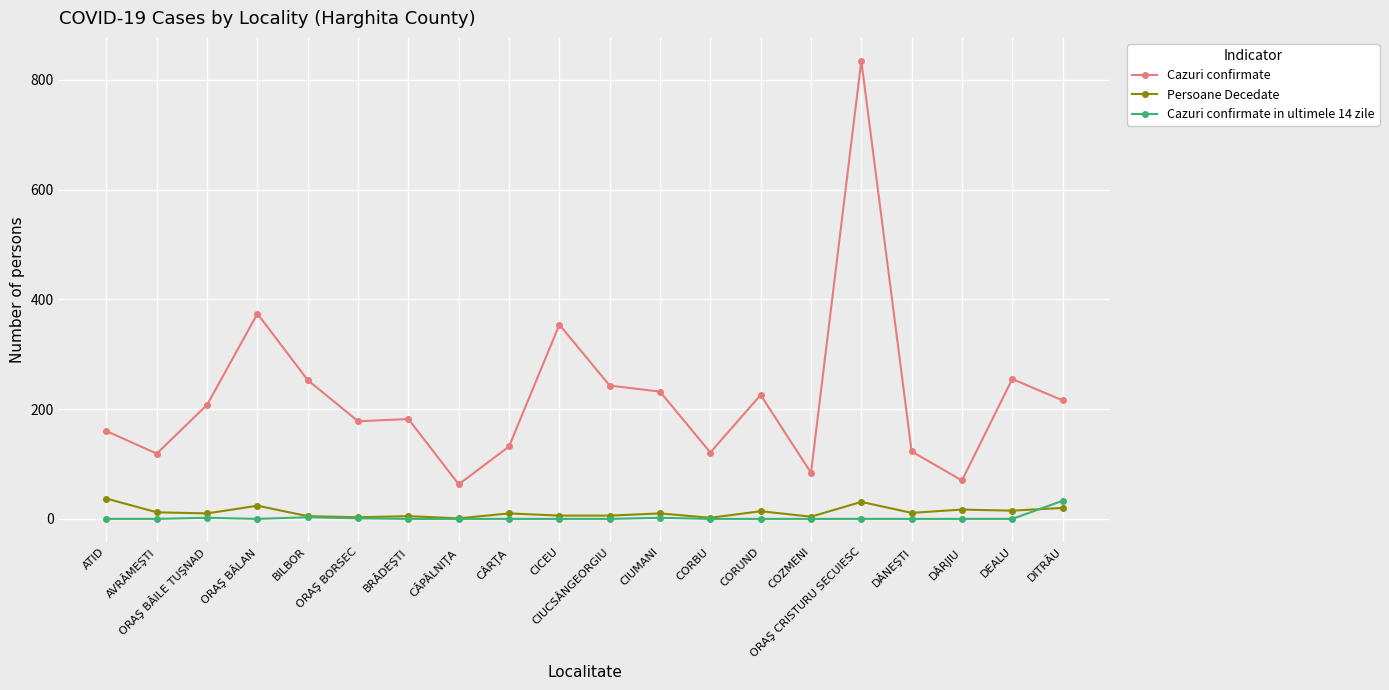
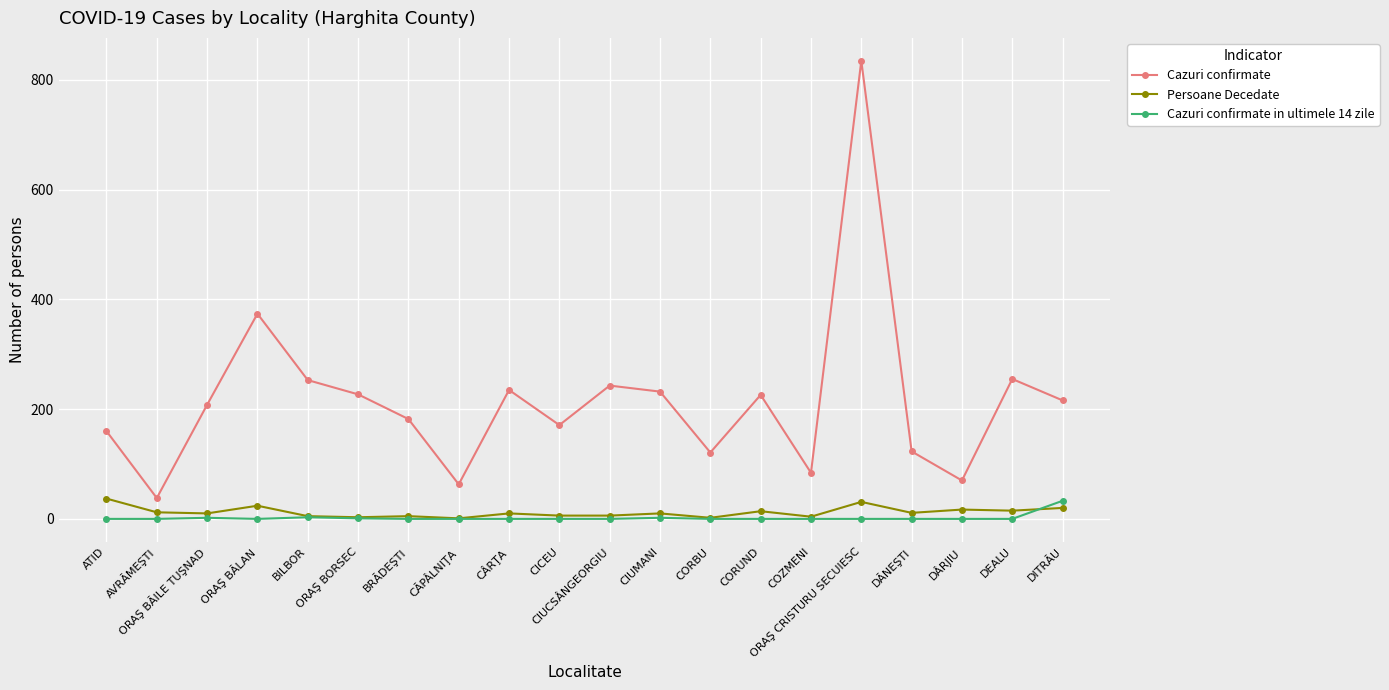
  {
    "Cazuri confirmate": {
      "ATID": 160,
-     "AVRĂMEŞTI": 120,
+     "AVRĂMEŞTI": 40,
      "ORAŞ BĂILE TUŞNAD": 210,
      "ORAŞ BĂLAN": 370,
      "BILBOR": 250,
-     "ORAŞ BORSEC": 180,
+     "ORAŞ BORSEC": 230,
      "BRĂDEŞTI": 180,
      "CĂPÂLNIŢA": 60,
-     "CÂRŢA": 130,
-     "CICEU": 350,
+     "CÂRŢA": 240,
+     "CICEU": 170,
      "CIUCSÂNGEORGIU": 240,
      "CIUMANI": 230,
      "CORBU": 120,
      "CORUND": 230,
      "COZMENI": 80,
      "ORAŞ CRISTURU SECUIESC": 840,
      "DĂNEŞTI": 120,
      "DÂRJIU": 70,
      "DEALU": 260,
      "DITRĂU": 220
    },
    "Persoane Decedate": {
      "ATID": 40,
      "AVRĂMEŞTI": 10,
      "ORAŞ BĂILE TUŞNAD": 10,
      "ORAŞ BĂLAN": 20,
      "BRĂDEŞTI": 10,
      "CÂRŢA": 10,
      "CICEU": 10,
      "CIUCSÂNGEORGIU": 10,
      "CIUMANI": 10,
      "CORUND": 10,
      "ORAŞ CRISTURU SECUIESC": 30,
      "DĂNEŞTI": 10,
      "DÂRJIU": 20,
      "DEALU": 20,
      "DITRĂU": 20
    },
    "Cazuri confirmate in ultimele 14 zile": {
      "ATID": 0,
      "AVRĂMEŞTI": 0,
      "ORAŞ BĂILE TUŞNAD": 0,
      "ORAŞ BĂLAN": 0,
      "BRĂDEŞTI": 0,
      "CÂRŢA": 0,
      "CICEU": 0,
      "CIUCSÂNGEORGIU": 0,
      "CIUMANI": 0,
      "CORUND": 0,
      "ORAŞ CRISTURU SECUIESC": 0,
      "DĂNEŞTI": 0,
      "DÂRJIU": 0,
      "DEALU": 0,
      "DITRĂU": 30
    }
  }
